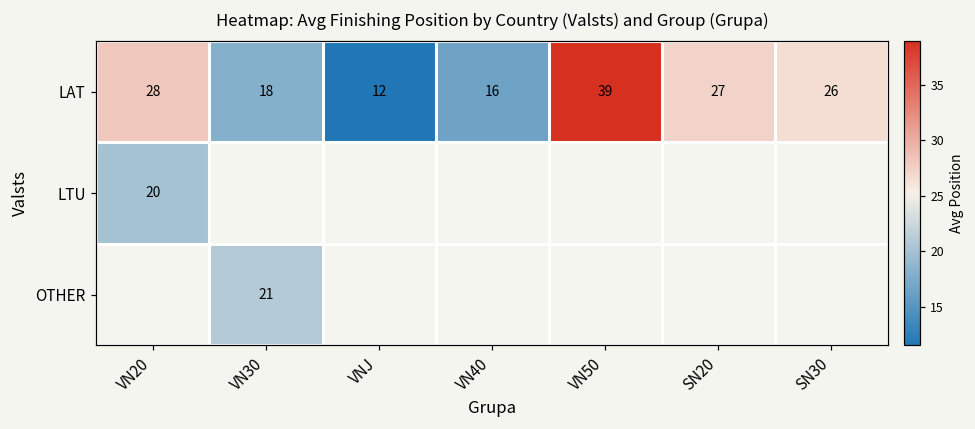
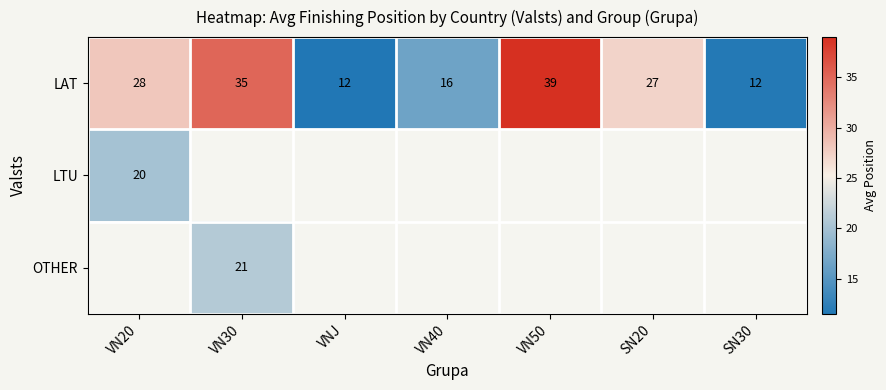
  {
    "LAT": {
      "VN20": 28,
-     "VN30": 18,
+     "VN30": 35,
      "VNJ": 12,
      "VN40": 16,
      "VN50": 39,
      "SN20": 27,
-     "SN30": 26
+     "SN30": 12
    },
    "LTU": {
      "VN20": 20
    },
    "OTHER": {
      "VN30": 21
    }
  }
